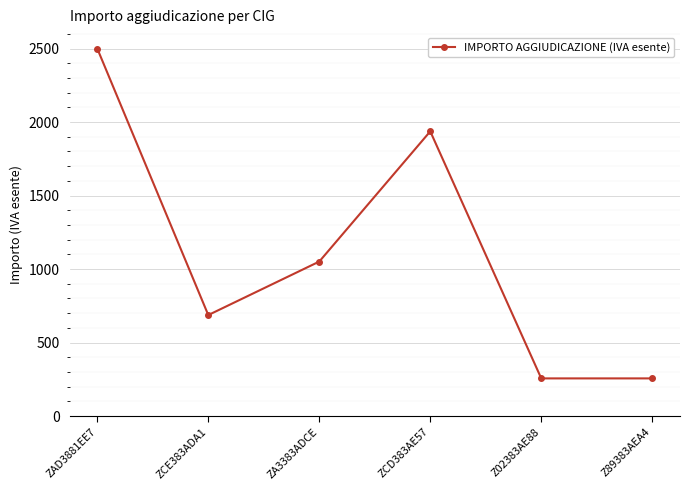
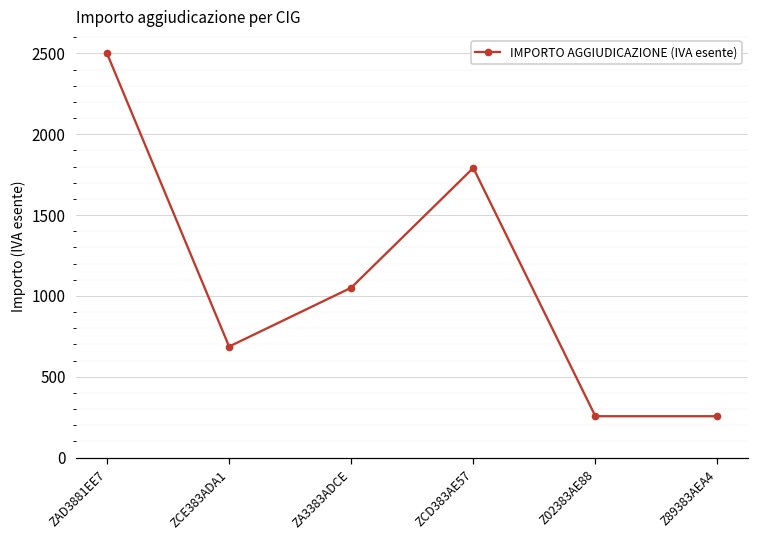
  {
    "ZAD3881EE7": 2500,
    "ZCE383ADA1": 690,
    "ZA3383ADCE": 1050,
-   "ZCD383AE57": 1940,
+   "ZCD383AE57": 1790,
    "Z02383AE88": 260,
    "Z89383AEA4": 260
  }
